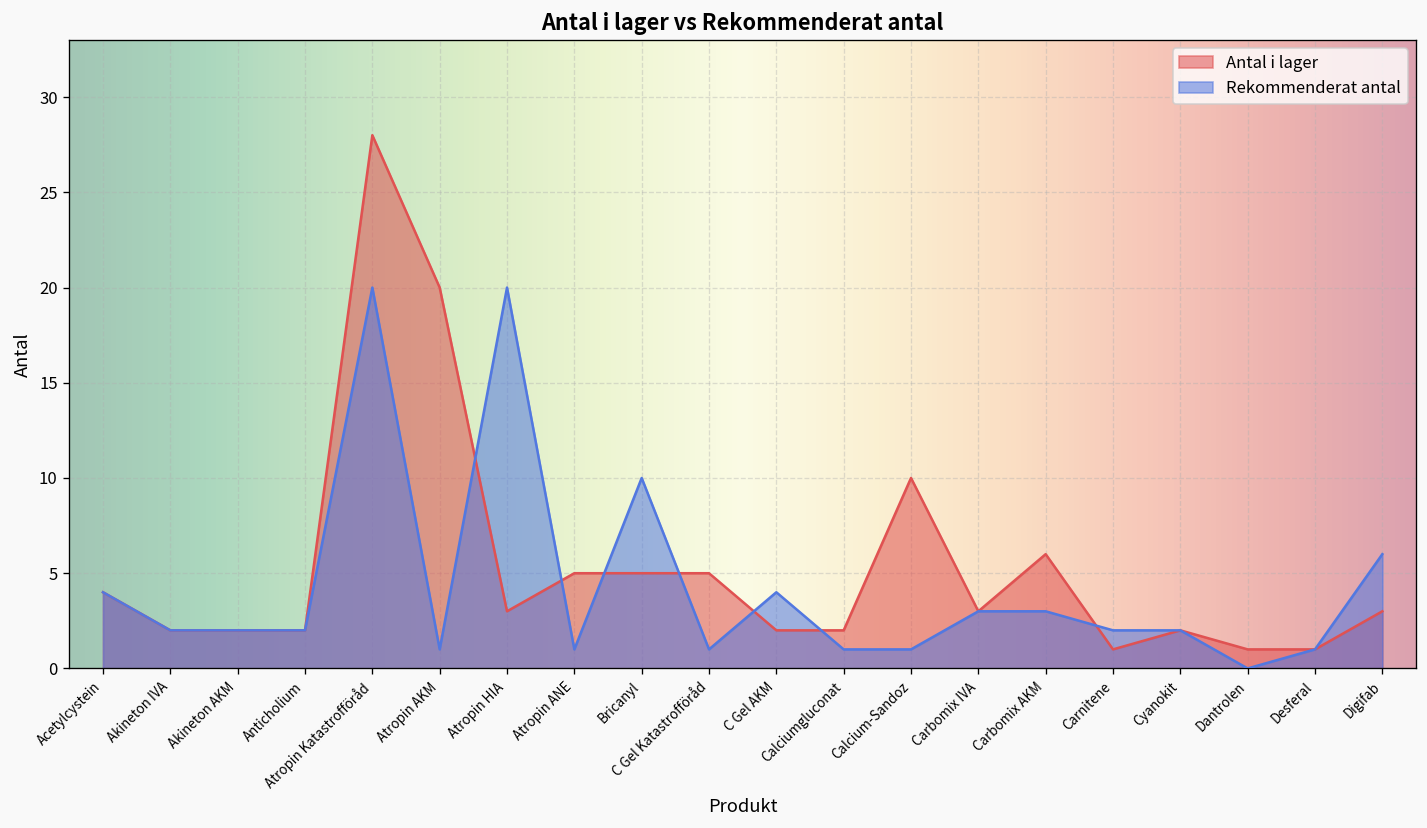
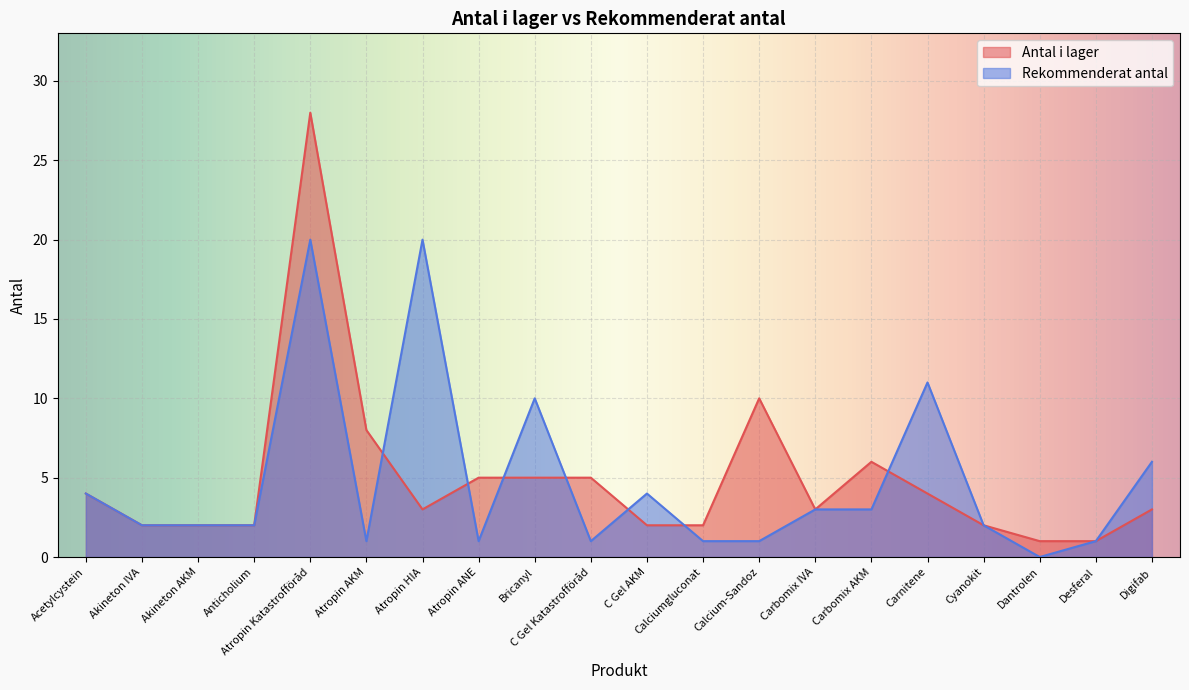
  {
    "Antal i lager": {
      "Atropin Katastrofföråd": 28,
-     "Atropin AKM": 20,
+     "Atropin AKM": 8,
      "Atropin HIA": 3,
      "Atropin ANE": 5,
      "Bricanyl": 5,
      "C Gel Katastrofföråd": 5,
      "C Gel AKM": 2,
      "Calciumgluconat": 2,
      "Calcium-Sandoz": 10,
      "Carbomix AKM": 6,
-     "Carnitene": 1,
+     "Carnitene": 4,
      "Dantrolen": 1,
      "Digifab": 3
    },
    "Rekommenderat antal": {
      "Atropin Katastrofföråd": 20,
      "Atropin AKM": 1,
      "Atropin HIA": 20,
      "Atropin ANE": 1,
      "Bricanyl": 10,
      "C Gel Katastrofföråd": 1,
      "C Gel AKM": 4,
      "Calciumgluconat": 1,
      "Calcium-Sandoz": 1,
      "Carbomix AKM": 3,
-     "Carnitene": 2,
+     "Carnitene": 11,
      "Dantrolen": 0,
      "Digifab": 6
    }
  }
